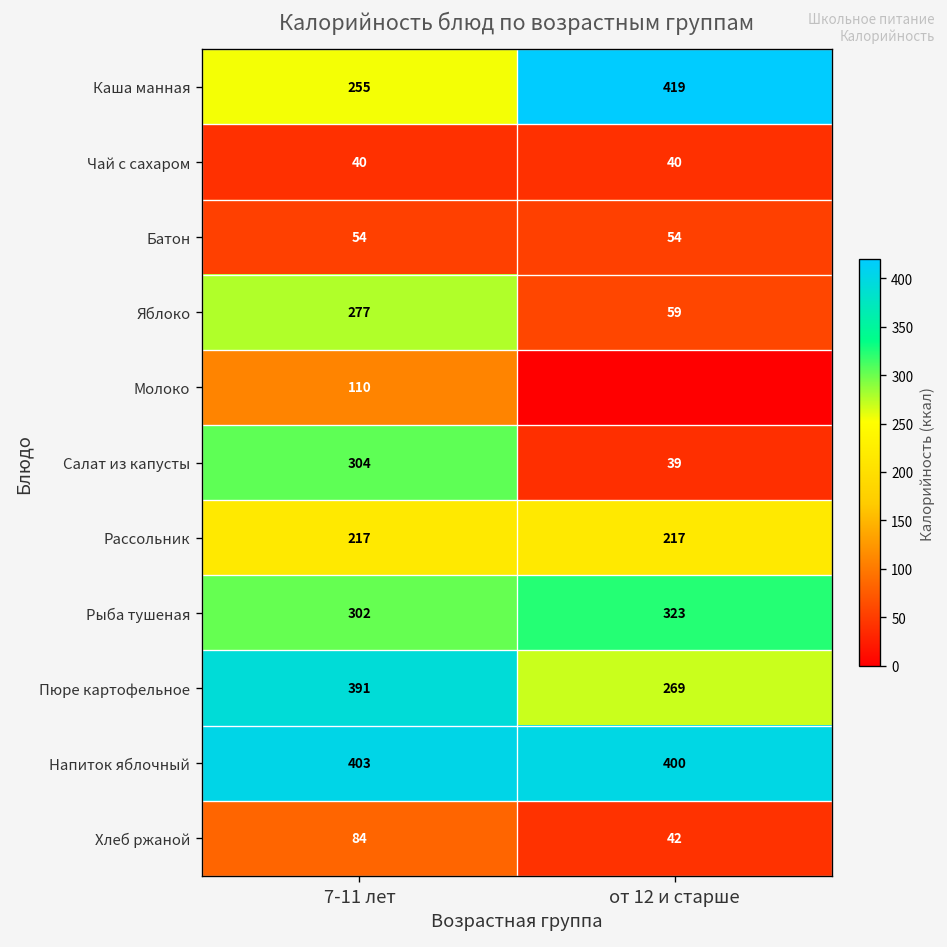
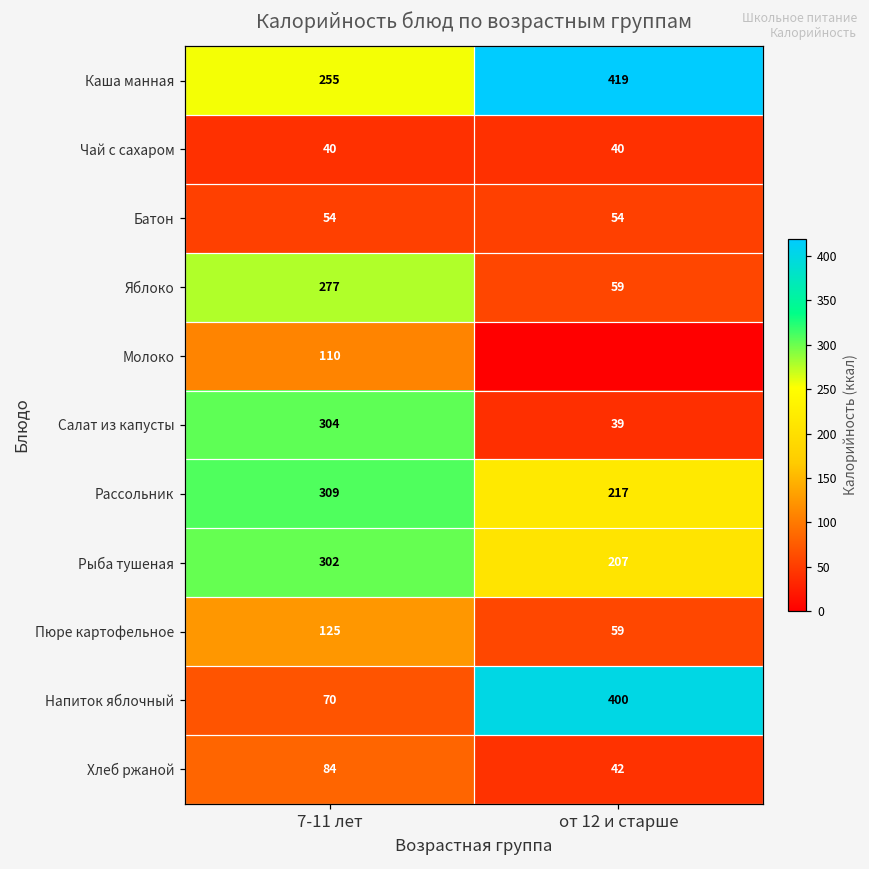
  {
    "Каша манная": {
      "7-11 лет": 255,
      "от 12 и старше": 419
    },
    "Чай с сахаром": {
      "7-11 лет": 40,
      "от 12 и старше": 40
    },
    "Батон": {
      "7-11 лет": 54,
      "от 12 и старше": 54
    },
    "Яблоко": {
      "7-11 лет": 277,
      "от 12 и старше": 59
    },
    "Молоко": {
      "7-11 лет": 110
    },
    "Салат из капусты": {
      "7-11 лет": 304,
      "от 12 и старше": 39
    },
    "Рассольник": {
-     "7-11 лет": 217,
+     "7-11 лет": 309,
      "от 12 и старше": 217
    },
    "Рыба тушеная": {
      "7-11 лет": 302,
-     "от 12 и старше": 323
+     "от 12 и старше": 207
    },
    "Пюре картофельное": {
-     "7-11 лет": 391,
-     "от 12 и старше": 269
+     "7-11 лет": 125,
+     "от 12 и старше": 59
    },
    "Напиток яблочный": {
-     "7-11 лет": 403,
+     "7-11 лет": 70,
      "от 12 и старше": 400
    },
    "Хлеб ржаной": {
      "7-11 лет": 84,
      "от 12 и старше": 42
    }
  }
